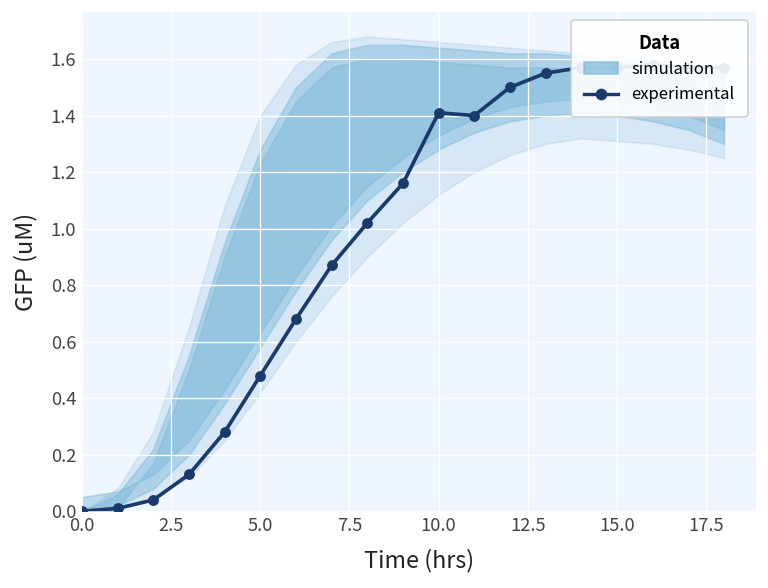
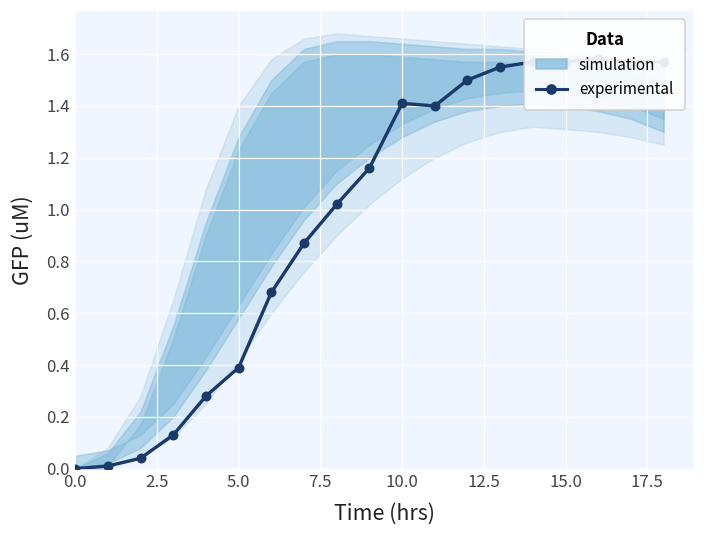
  {
    "experimental": {
-     "5.0": 0.48,
+     "5.0": 0.39,
      "10.0": 1.41
    }
  }
